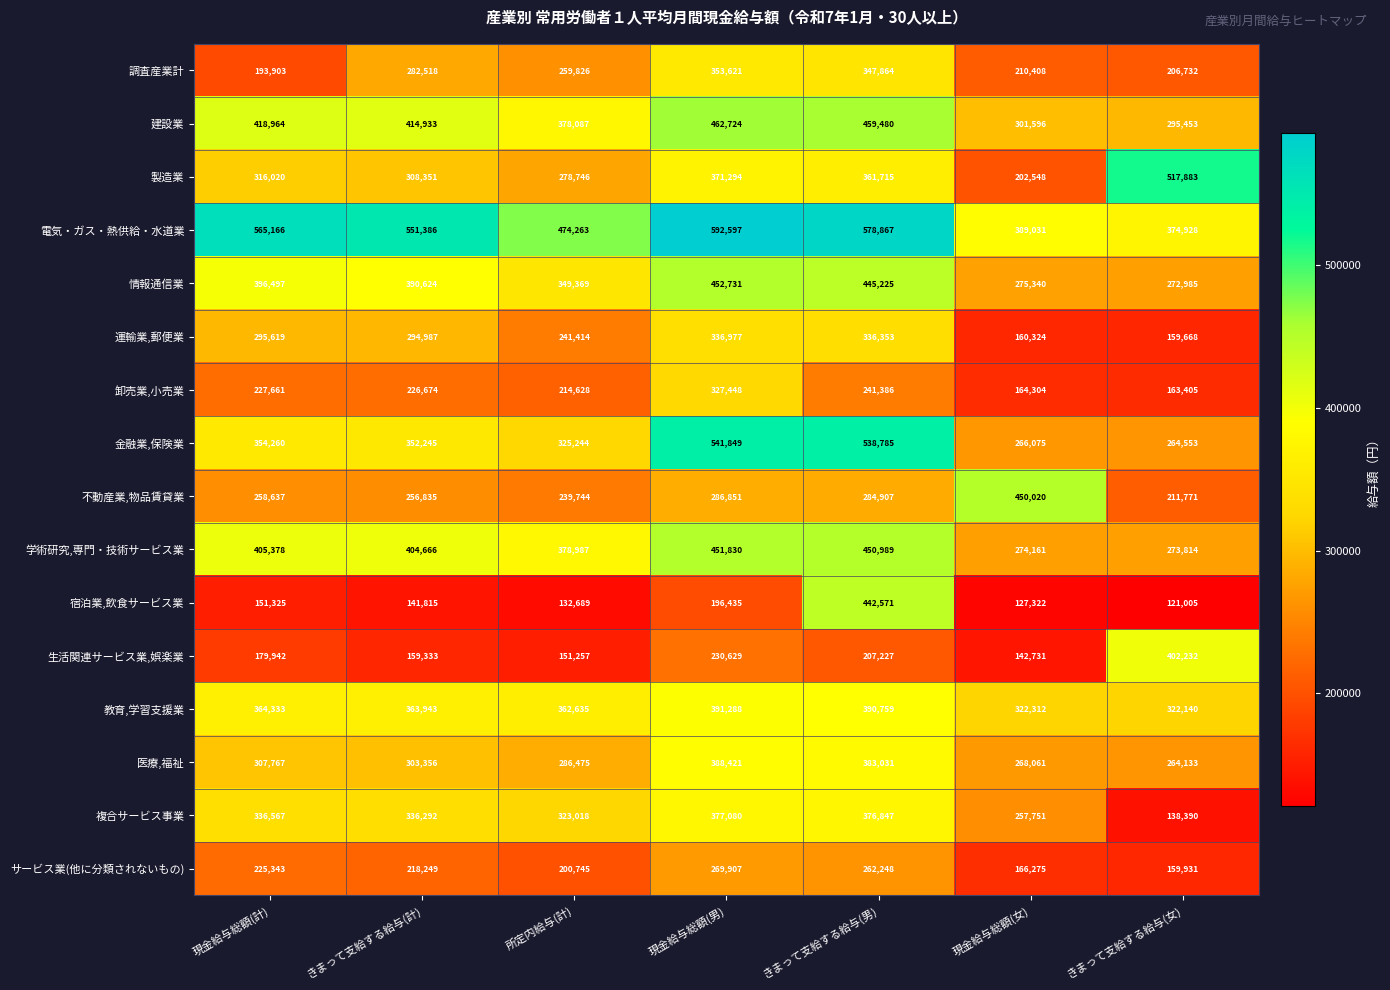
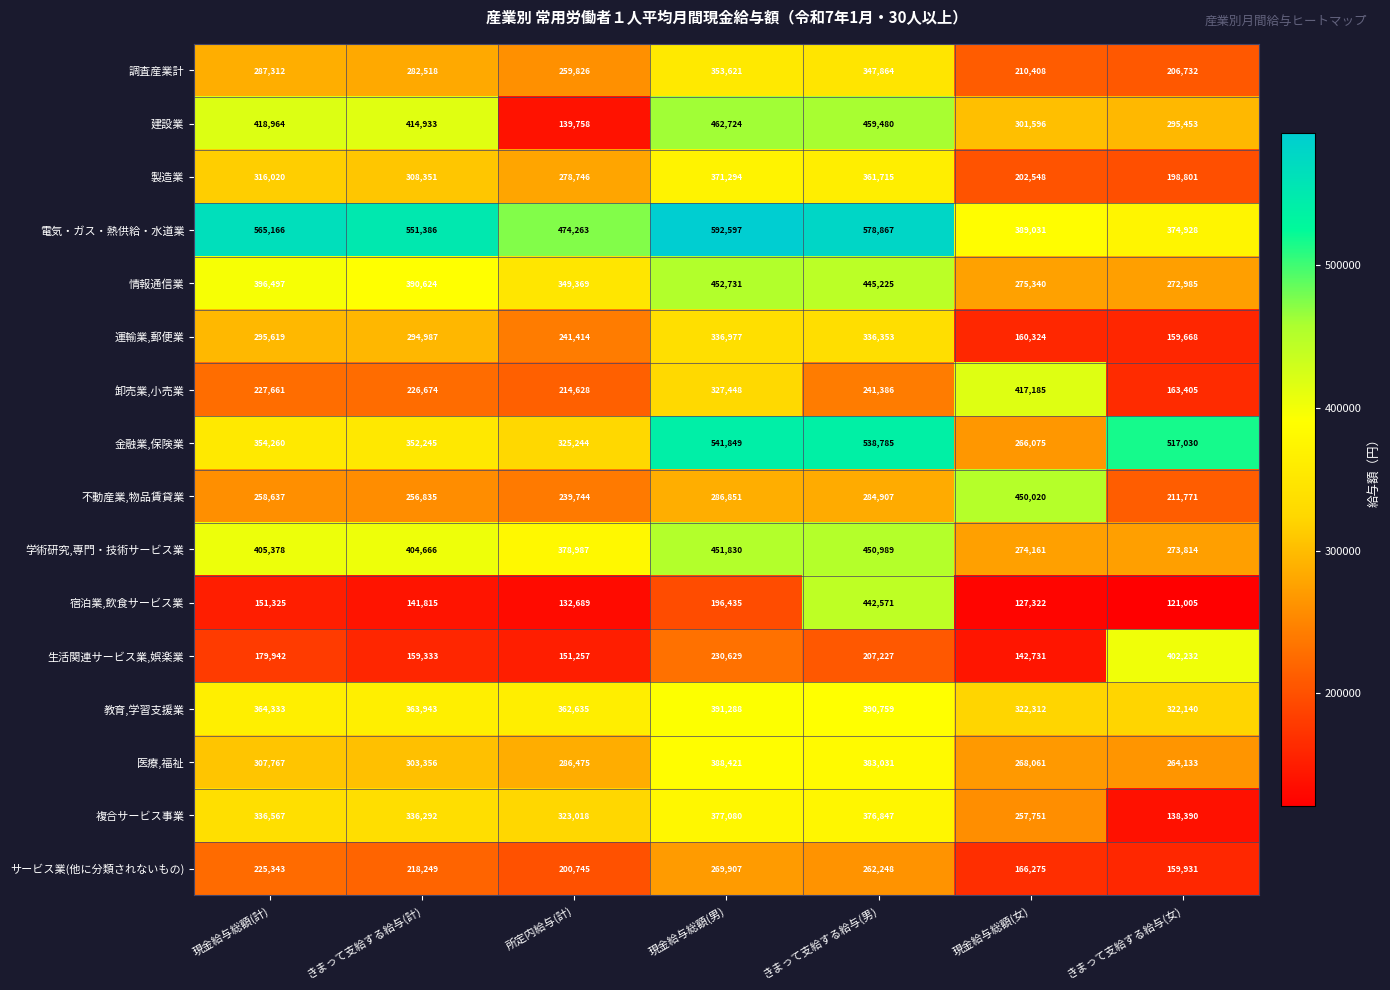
  {
    "調査産業計": {
-     "現金給与総額(計)": "193,903",
+     "現金給与総額(計)": "287,312",
      "きまって支給する給与(計)": "282,518",
      "所定内給与(計)": "259,826",
      "現金給与総額(男)": "353,621",
      "きまって支給する給与(男)": "347,864",
      "現金給与総額(女)": "210,408",
      "きまって支給する給与(女)": "206,732"
    },
    "建設業": {
      "現金給与総額(計)": "418,964",
      "きまって支給する給与(計)": "414,933",
-     "所定内給与(計)": "378,087",
+     "所定内給与(計)": "139,758",
      "現金給与総額(男)": "462,724",
      "きまって支給する給与(男)": "459,480",
      "現金給与総額(女)": "301,596",
      "きまって支給する給与(女)": "295,453"
    },
    "製造業": {
      "現金給与総額(計)": "316,020",
      "きまって支給する給与(計)": "308,351",
      "所定内給与(計)": "278,746",
      "現金給与総額(男)": "371,294",
      "きまって支給する給与(男)": "361,715",
      "現金給与総額(女)": "202,548",
-     "きまって支給する給与(女)": "517,883"
+     "きまって支給する給与(女)": "198,801"
    },
    "電気・ガス・熱供給・水道業": {
      "現金給与総額(計)": "565,166",
      "きまって支給する給与(計)": "551,386",
      "所定内給与(計)": "474,263",
      "現金給与総額(男)": "592,597",
      "きまって支給する給与(男)": "578,867",
      "現金給与総額(女)": "389,031",
      "きまって支給する給与(女)": "374,928"
    },
    "情報通信業": {
      "現金給与総額(計)": "396,497",
      "きまって支給する給与(計)": "390,624",
      "所定内給与(計)": "349,369",
      "現金給与総額(男)": "452,731",
      "きまって支給する給与(男)": "445,225",
      "現金給与総額(女)": "275,340",
      "きまって支給する給与(女)": "272,985"
    },
    "運輸業,郵便業": {
      "現金給与総額(計)": "295,619",
      "きまって支給する給与(計)": "294,987",
      "所定内給与(計)": "241,414",
      "現金給与総額(男)": "336,977",
      "きまって支給する給与(男)": "336,353",
      "現金給与総額(女)": "160,324",
      "きまって支給する給与(女)": "159,668"
    },
    "卸売業,小売業": {
      "現金給与総額(計)": "227,661",
      "きまって支給する給与(計)": "226,674",
      "所定内給与(計)": "214,628",
      "現金給与総額(男)": "327,448",
      "きまって支給する給与(男)": "241,386",
-     "現金給与総額(女)": "164,304",
+     "現金給与総額(女)": "417,185",
      "きまって支給する給与(女)": "163,405"
    },
    "金融業,保険業": {
      "現金給与総額(計)": "354,260",
      "きまって支給する給与(計)": "352,245",
      "所定内給与(計)": "325,244",
      "現金給与総額(男)": "541,849",
      "きまって支給する給与(男)": "538,785",
      "現金給与総額(女)": "266,075",
-     "きまって支給する給与(女)": "264,553"
+     "きまって支給する給与(女)": "517,030"
    },
    "不動産業,物品賃貸業": {
      "現金給与総額(計)": "258,637",
      "きまって支給する給与(計)": "256,835",
      "所定内給与(計)": "239,744",
      "現金給与総額(男)": "286,851",
      "きまって支給する給与(男)": "284,907",
      "現金給与総額(女)": "450,020",
      "きまって支給する給与(女)": "211,771"
    },
    "学術研究,専門・技術サービス業": {
      "現金給与総額(計)": "405,378",
      "きまって支給する給与(計)": "404,666",
      "所定内給与(計)": "378,987",
      "現金給与総額(男)": "451,830",
      "きまって支給する給与(男)": "450,989",
      "現金給与総額(女)": "274,161",
      "きまって支給する給与(女)": "273,814"
    },
    "宿泊業,飲食サービス業": {
      "現金給与総額(計)": "151,325",
      "きまって支給する給与(計)": "141,815",
      "所定内給与(計)": "132,689",
      "現金給与総額(男)": "196,435",
      "きまって支給する給与(男)": "442,571",
      "現金給与総額(女)": "127,322",
      "きまって支給する給与(女)": "121,005"
    },
    "生活関連サービス業,娯楽業": {
      "現金給与総額(計)": "179,942",
      "きまって支給する給与(計)": "159,333",
      "所定内給与(計)": "151,257",
      "現金給与総額(男)": "230,629",
      "きまって支給する給与(男)": "207,227",
      "現金給与総額(女)": "142,731",
      "きまって支給する給与(女)": "402,232"
    },
    "教育,学習支援業": {
      "現金給与総額(計)": "364,333",
      "きまって支給する給与(計)": "363,943",
      "所定内給与(計)": "362,635",
      "現金給与総額(男)": "391,288",
      "きまって支給する給与(男)": "390,759",
      "現金給与総額(女)": "322,312",
      "きまって支給する給与(女)": "322,140"
    },
    "医療,福祉": {
      "現金給与総額(計)": "307,767",
      "きまって支給する給与(計)": "303,356",
      "所定内給与(計)": "286,475",
      "現金給与総額(男)": "388,421",
      "きまって支給する給与(男)": "383,031",
      "現金給与総額(女)": "268,061",
      "きまって支給する給与(女)": "264,133"
    },
    "複合サービス事業": {
      "現金給与総額(計)": "336,567",
      "きまって支給する給与(計)": "336,292",
      "所定内給与(計)": "323,018",
      "現金給与総額(男)": "377,080",
      "きまって支給する給与(男)": "376,847",
      "現金給与総額(女)": "257,751",
      "きまって支給する給与(女)": "138,390"
    },
    "サービス業(他に分類されないもの)": {
      "現金給与総額(計)": "225,343",
      "きまって支給する給与(計)": "218,249",
      "所定内給与(計)": "200,745",
      "現金給与総額(男)": "269,907",
      "きまって支給する給与(男)": "262,248",
      "現金給与総額(女)": "166,275",
      "きまって支給する給与(女)": "159,931"
    }
  }
